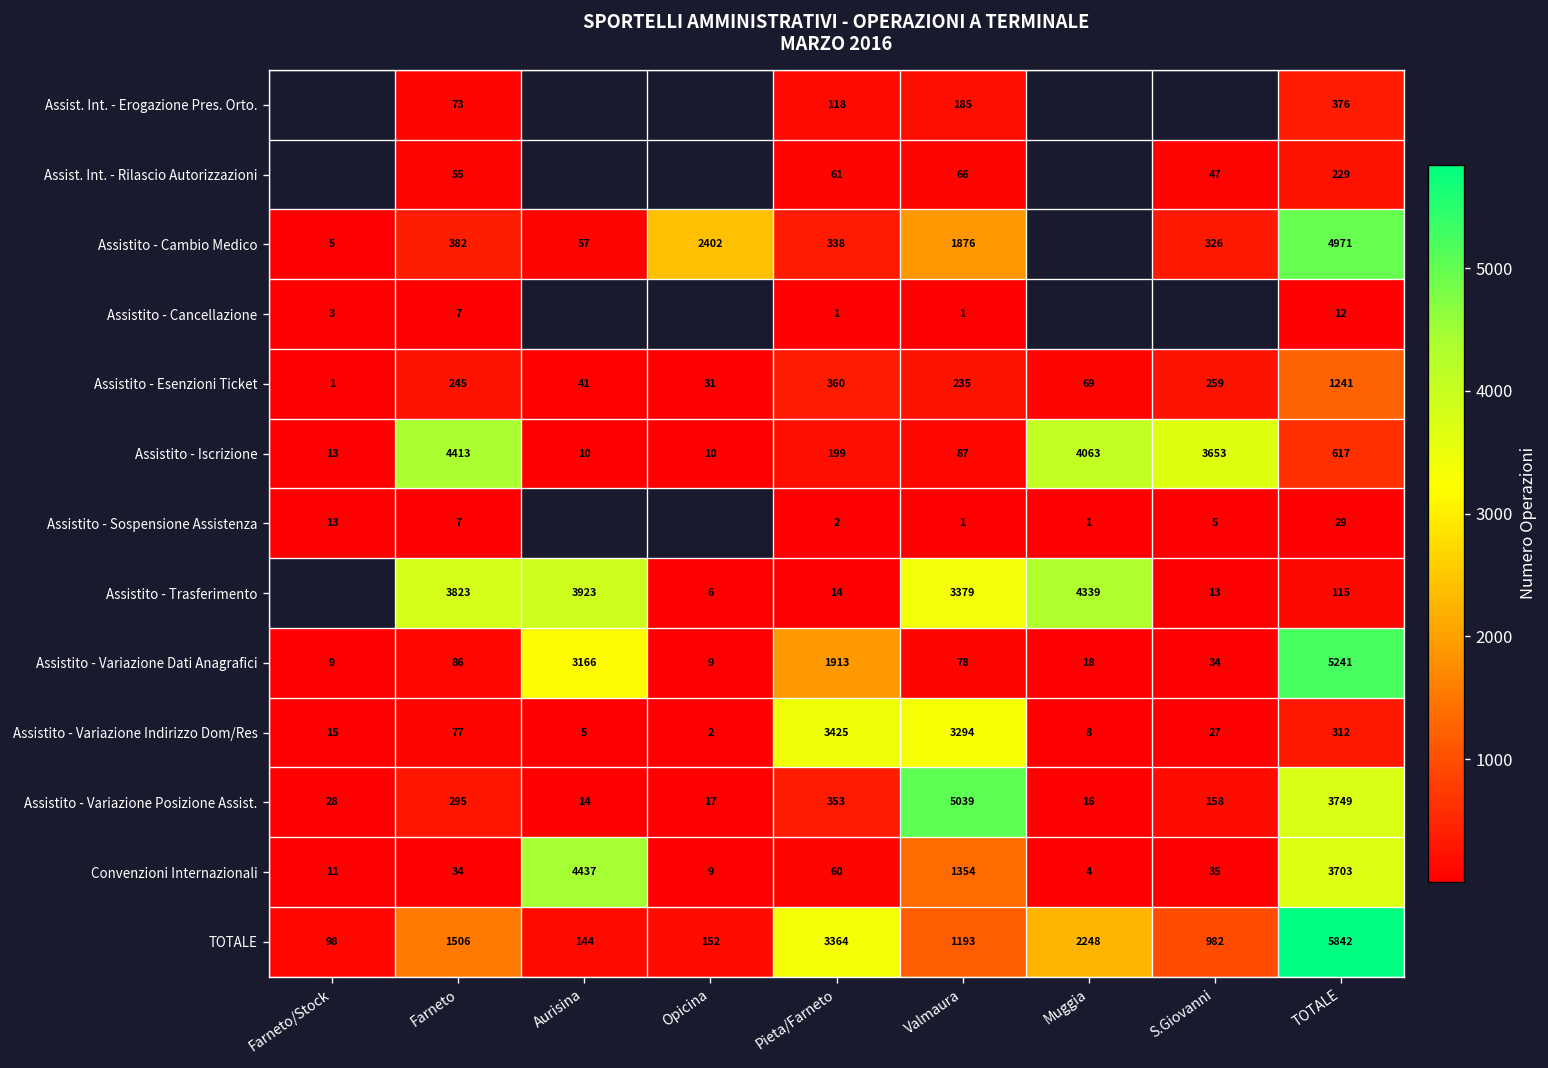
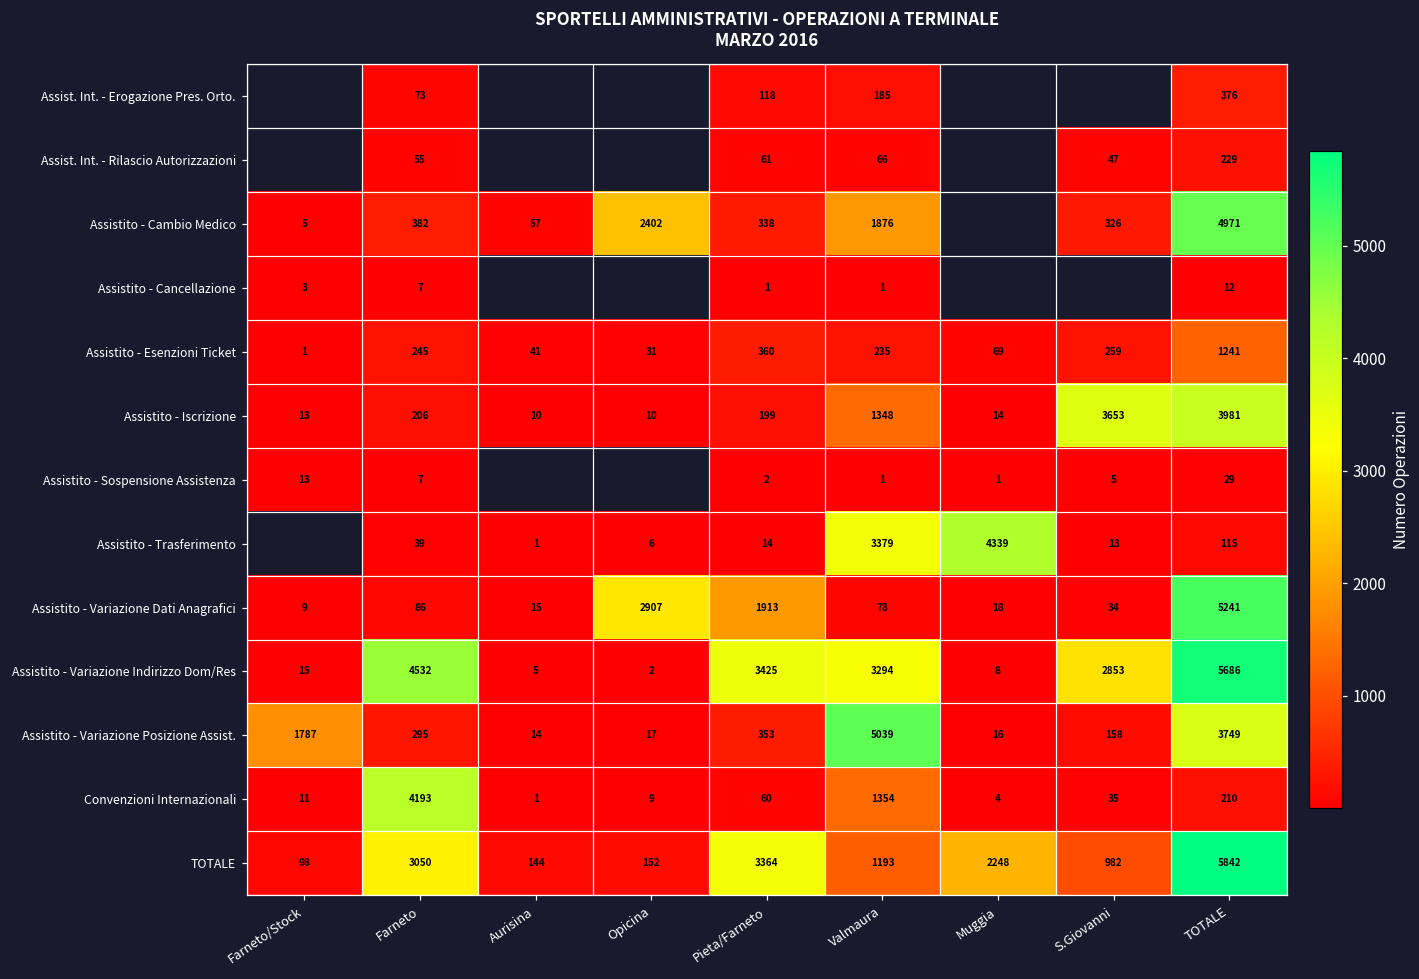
  {
    "Assist. Int. - Erogazione Pres. Orto.": {
      "Farneto": 73,
      "Pieta/Farneto": 118,
      "Valmaura": 185,
      "TOTALE": 376
    },
    "Assist. Int. - Rilascio Autorizzazioni": {
      "Farneto": 55,
      "Pieta/Farneto": 61,
      "Valmaura": 66,
      "S.Giovanni": 47,
      "TOTALE": 229
    },
    "Assistito - Cambio Medico": {
      "Farneto/Stock": 5,
      "Farneto": 382,
      "Aurisina": 57,
      "Opicina": 2402,
      "Pieta/Farneto": 338,
      "Valmaura": 1876,
      "S.Giovanni": 326,
      "TOTALE": 4971
    },
    "Assistito - Cancellazione": {
      "Farneto/Stock": 3,
      "Farneto": 7,
      "Pieta/Farneto": 1,
      "Valmaura": 1,
      "TOTALE": 12
    },
    "Assistito - Esenzioni Ticket": {
      "Farneto/Stock": 1,
      "Farneto": 245,
      "Aurisina": 41,
      "Opicina": 31,
      "Pieta/Farneto": 360,
      "Valmaura": 235,
      "Muggia": 69,
      "S.Giovanni": 259,
      "TOTALE": 1241
    },
    "Assistito - Iscrizione": {
      "Farneto/Stock": 13,
-     "Farneto": 4413,
+     "Farneto": 206,
      "Aurisina": 10,
      "Opicina": 10,
      "Pieta/Farneto": 199,
-     "Valmaura": 87,
-     "Muggia": 4063,
+     "Valmaura": 1348,
+     "Muggia": 14,
      "S.Giovanni": 3653,
-     "TOTALE": 617
+     "TOTALE": 3981
    },
    "Assistito - Sospensione Assistenza": {
      "Farneto/Stock": 13,
      "Farneto": 7,
      "Pieta/Farneto": 2,
      "Valmaura": 1,
      "Muggia": 1,
      "S.Giovanni": 5,
      "TOTALE": 29
    },
    "Assistito - Trasferimento": {
-     "Farneto": 3823,
-     "Aurisina": 3923,
+     "Farneto": 39,
+     "Aurisina": 1,
      "Opicina": 6,
      "Pieta/Farneto": 14,
      "Valmaura": 3379,
      "Muggia": 4339,
      "S.Giovanni": 13,
      "TOTALE": 115
    },
    "Assistito - Variazione Dati Anagrafici": {
      "Farneto/Stock": 9,
      "Farneto": 86,
-     "Aurisina": 3166,
-     "Opicina": 9,
+     "Aurisina": 15,
+     "Opicina": 2907,
      "Pieta/Farneto": 1913,
      "Valmaura": 78,
      "Muggia": 18,
      "S.Giovanni": 34,
      "TOTALE": 5241
    },
    "Assistito - Variazione Indirizzo Dom/Res": {
      "Farneto/Stock": 15,
-     "Farneto": 77,
+     "Farneto": 4532,
      "Aurisina": 5,
      "Opicina": 2,
      "Pieta/Farneto": 3425,
      "Valmaura": 3294,
      "Muggia": 8,
-     "S.Giovanni": 27,
-     "TOTALE": 312
+     "S.Giovanni": 2853,
+     "TOTALE": 5686
    },
    "Assistito - Variazione Posizione Assist.": {
-     "Farneto/Stock": 28,
+     "Farneto/Stock": 1787,
      "Farneto": 295,
      "Aurisina": 14,
      "Opicina": 17,
      "Pieta/Farneto": 353,
      "Valmaura": 5039,
      "Muggia": 16,
      "S.Giovanni": 158,
      "TOTALE": 3749
    },
    "Convenzioni Internazionali": {
      "Farneto/Stock": 11,
-     "Farneto": 34,
-     "Aurisina": 4437,
+     "Farneto": 4193,
+     "Aurisina": 1,
      "Opicina": 9,
      "Pieta/Farneto": 60,
      "Valmaura": 1354,
      "Muggia": 4,
      "S.Giovanni": 35,
-     "TOTALE": 3703
+     "TOTALE": 210
    },
    "TOTALE": {
      "Farneto/Stock": 98,
-     "Farneto": 1506,
+     "Farneto": 3050,
      "Aurisina": 144,
      "Opicina": 152,
      "Pieta/Farneto": 3364,
      "Valmaura": 1193,
      "Muggia": 2248,
      "S.Giovanni": 982,
      "TOTALE": 5842
    }
  }
